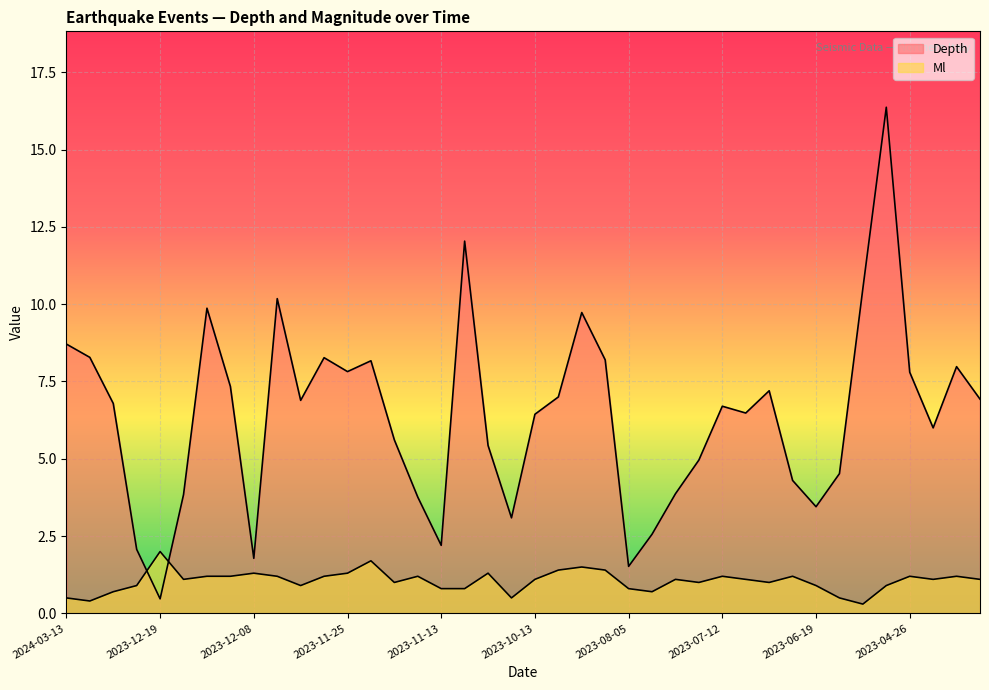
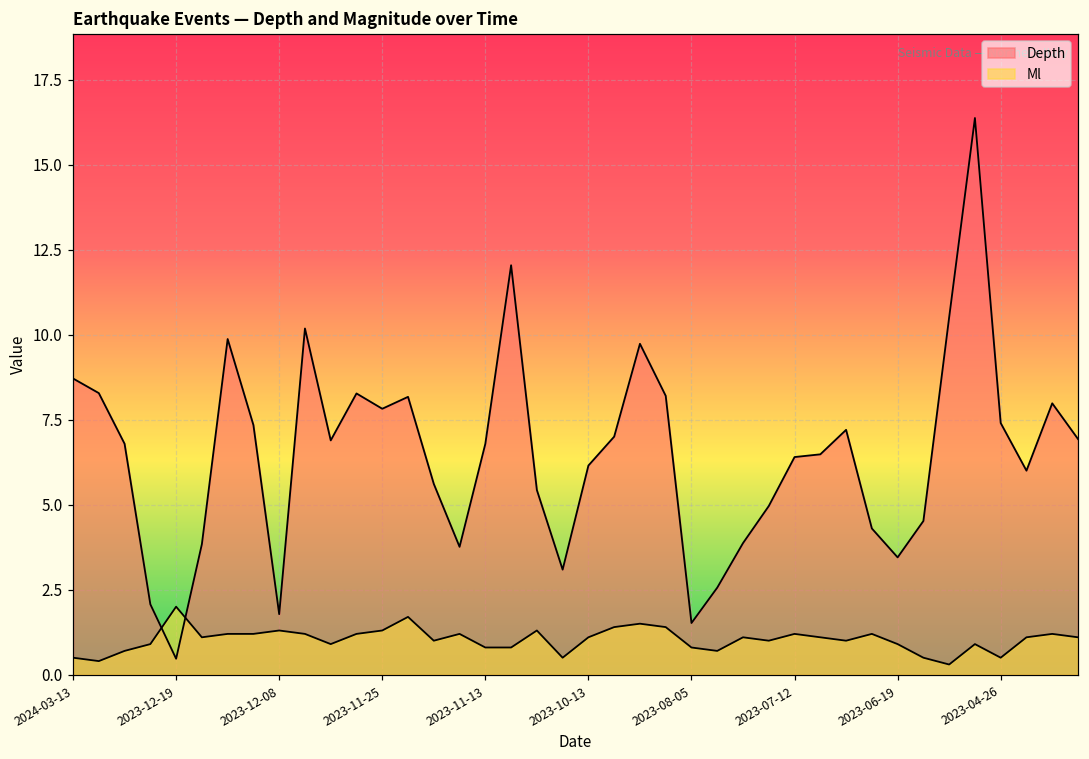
  {
    "Depth": {
      "2023-12-19": 0.5,
      "2023-12-08": 1.8,
-     "2023-11-13": 2.2,
-     "2023-10-13": 6.4,
-     "2023-07-12": 6.7,
+     "2023-11-13": 6.8,
+     "2023-10-13": 6.2,
+     "2023-07-12": 6.4,
      "2023-06-19": 3.5,
-     "2023-04-26": 7.8
+     "2023-04-26": 7.4
    },
    "Ml": {
      "2023-12-19": 2.0,
      "2023-12-08": 1.3,
      "2023-11-13": 0.8,
      "2023-10-13": 1.1,
      "2023-07-12": 1.2,
      "2023-06-19": 0.9,
-     "2023-04-26": 1.2
+     "2023-04-26": 0.5
    }
  }
